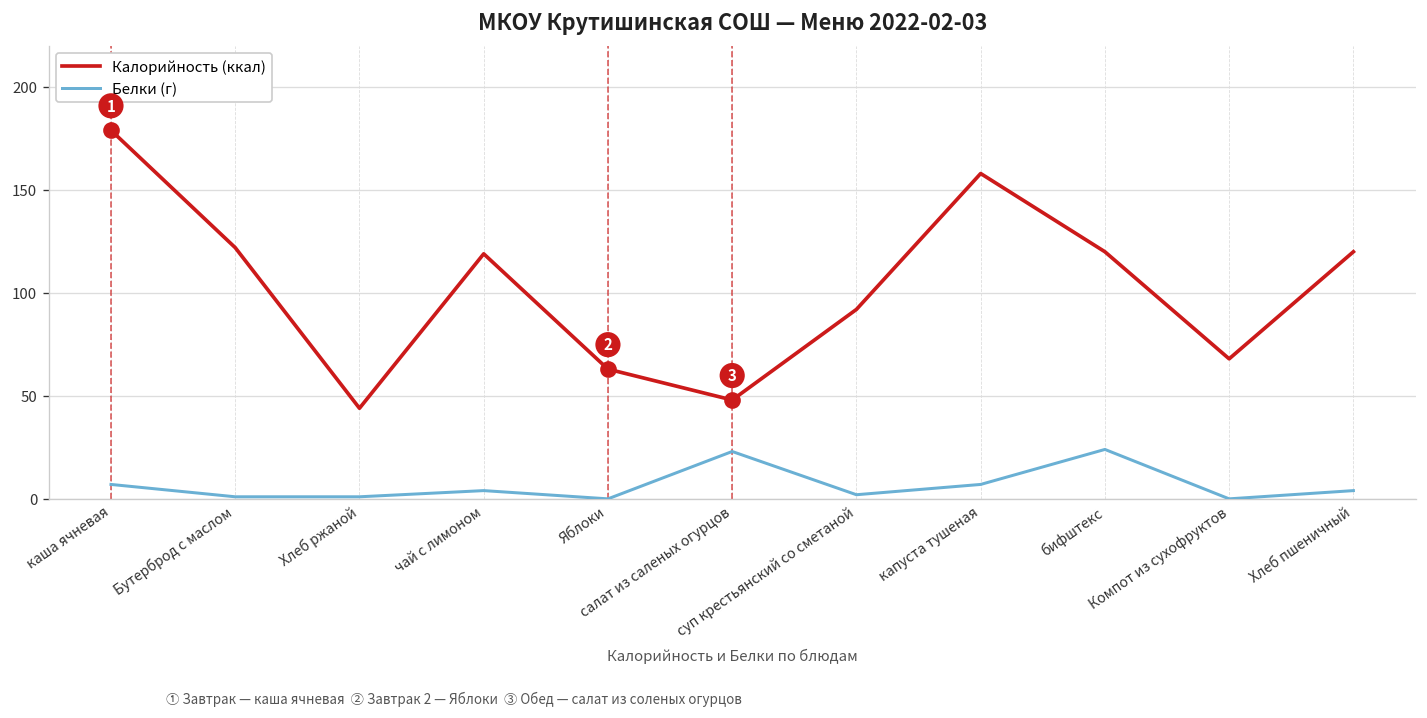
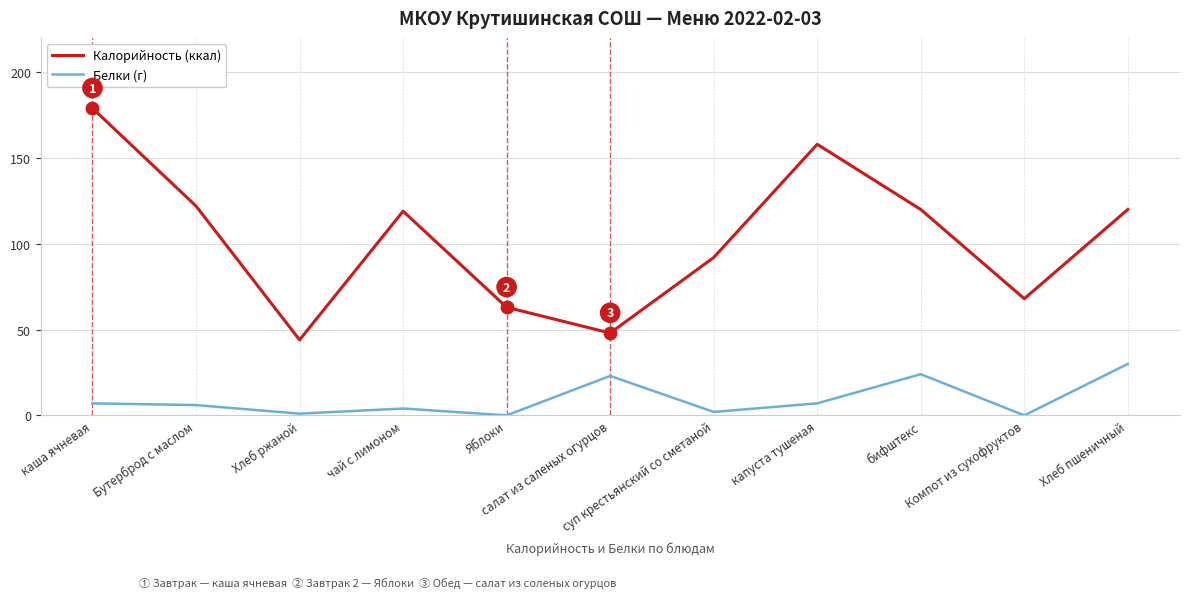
  {
    "Белки (г)": {
      "каша ячневая": 7,
-     "Бутерброд с маслом": 1,
+     "Бутерброд с маслом": 6,
      "Хлеб ржаной": 1,
      "чай с лимоном": 4,
      "Яблоки": 0,
      "салат из саленых огурцов": 23,
      "суп крестьянский со сметаной": 2,
      "капуста тушеная": 7,
      "бифштекс": 24,
      "Компот из сухофруктов": 0,
-     "Хлеб пшеничный": 4
+     "Хлеб пшеничный": 30
    }
  }
